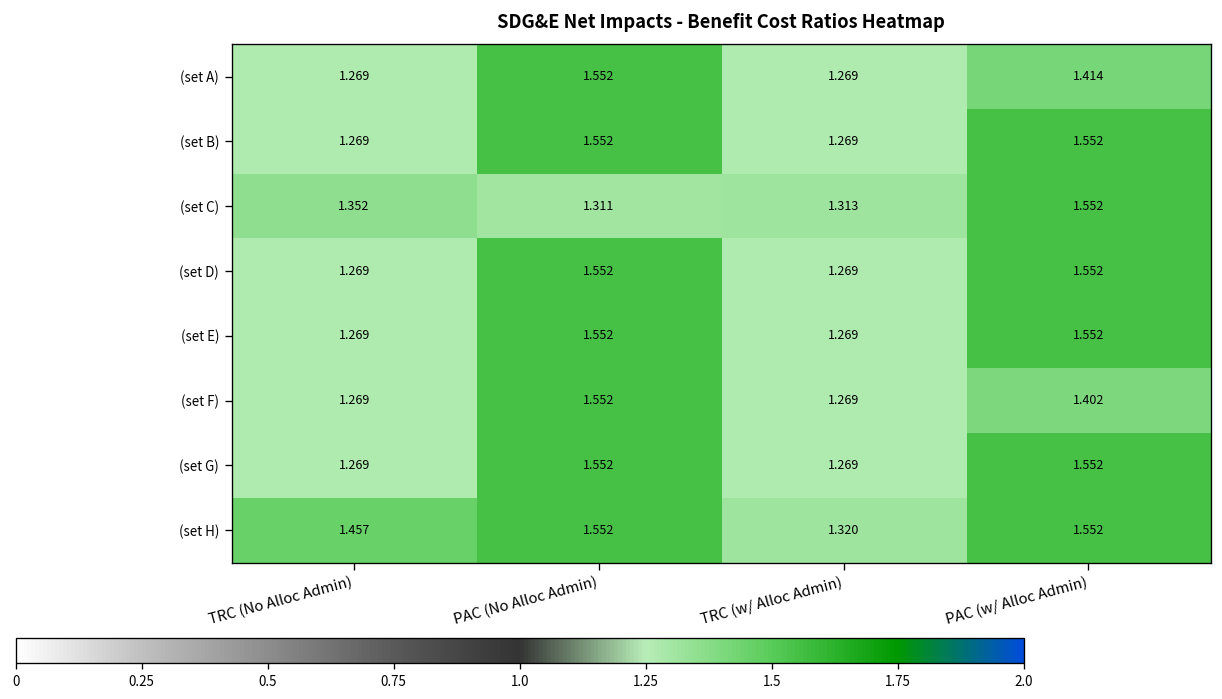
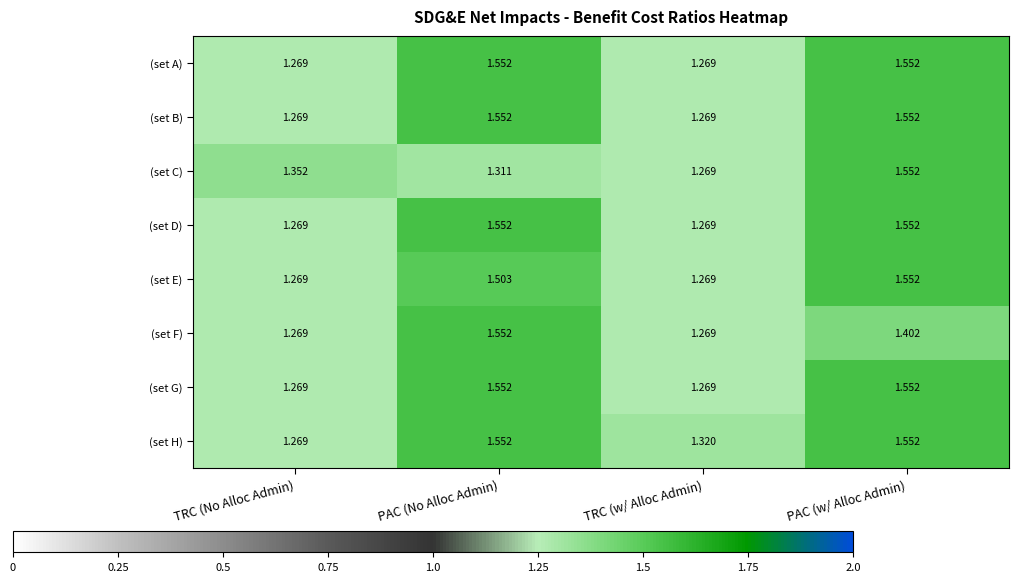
  {
    "(set A)": {
      "TRC (No Alloc Admin)": 1.269,
      "PAC (No Alloc Admin)": 1.552,
      "TRC (w/ Alloc Admin)": 1.269,
-     "PAC (w/ Alloc Admin)": 1.414
+     "PAC (w/ Alloc Admin)": 1.552
    },
    "(set B)": {
      "TRC (No Alloc Admin)": 1.269,
      "PAC (No Alloc Admin)": 1.552,
      "TRC (w/ Alloc Admin)": 1.269,
      "PAC (w/ Alloc Admin)": 1.552
    },
    "(set C)": {
      "TRC (No Alloc Admin)": 1.352,
      "PAC (No Alloc Admin)": 1.311,
-     "TRC (w/ Alloc Admin)": 1.313,
+     "TRC (w/ Alloc Admin)": 1.269,
      "PAC (w/ Alloc Admin)": 1.552
    },
    "(set D)": {
      "TRC (No Alloc Admin)": 1.269,
      "PAC (No Alloc Admin)": 1.552,
      "TRC (w/ Alloc Admin)": 1.269,
      "PAC (w/ Alloc Admin)": 1.552
    },
    "(set E)": {
      "TRC (No Alloc Admin)": 1.269,
-     "PAC (No Alloc Admin)": 1.552,
+     "PAC (No Alloc Admin)": 1.503,
      "TRC (w/ Alloc Admin)": 1.269,
      "PAC (w/ Alloc Admin)": 1.552
    },
    "(set F)": {
      "TRC (No Alloc Admin)": 1.269,
      "PAC (No Alloc Admin)": 1.552,
      "TRC (w/ Alloc Admin)": 1.269,
      "PAC (w/ Alloc Admin)": 1.402
    },
    "(set G)": {
      "TRC (No Alloc Admin)": 1.269,
      "PAC (No Alloc Admin)": 1.552,
      "TRC (w/ Alloc Admin)": 1.269,
      "PAC (w/ Alloc Admin)": 1.552
    },
    "(set H)": {
-     "TRC (No Alloc Admin)": 1.457,
+     "TRC (No Alloc Admin)": 1.269,
      "PAC (No Alloc Admin)": 1.552,
      "TRC (w/ Alloc Admin)": 1.320,
      "PAC (w/ Alloc Admin)": 1.552
    }
  }
